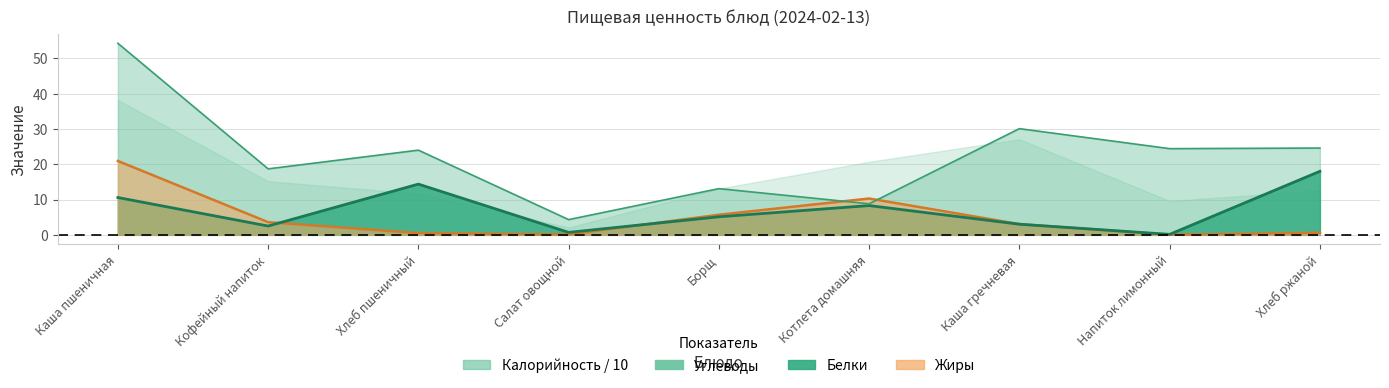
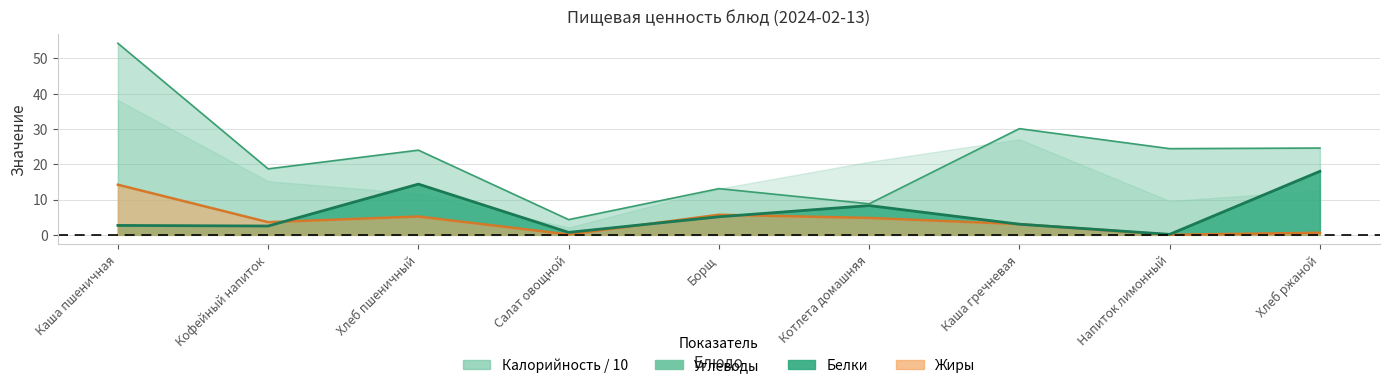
  {
    "Жиры": {
-     "Каша пшеничная": 21,
+     "Каша пшеничная": 14,
      "Кофейный напиток": 4,
-     "Хлеб пшеничный": 1,
-     "Котлета домашняя": 10,
+     "Хлеб пшеничный": 5,
+     "Котлета домашняя": 5,
      "Хлеб ржаной": 1
    },
    "Белки": {
-     "Каша пшеничная": 11,
+     "Каша пшеничная": 3,
      "Кофейный напиток": 3,
      "Хлеб пшеничный": 14,
      "Хлеб ржаной": 18
    }
  }
